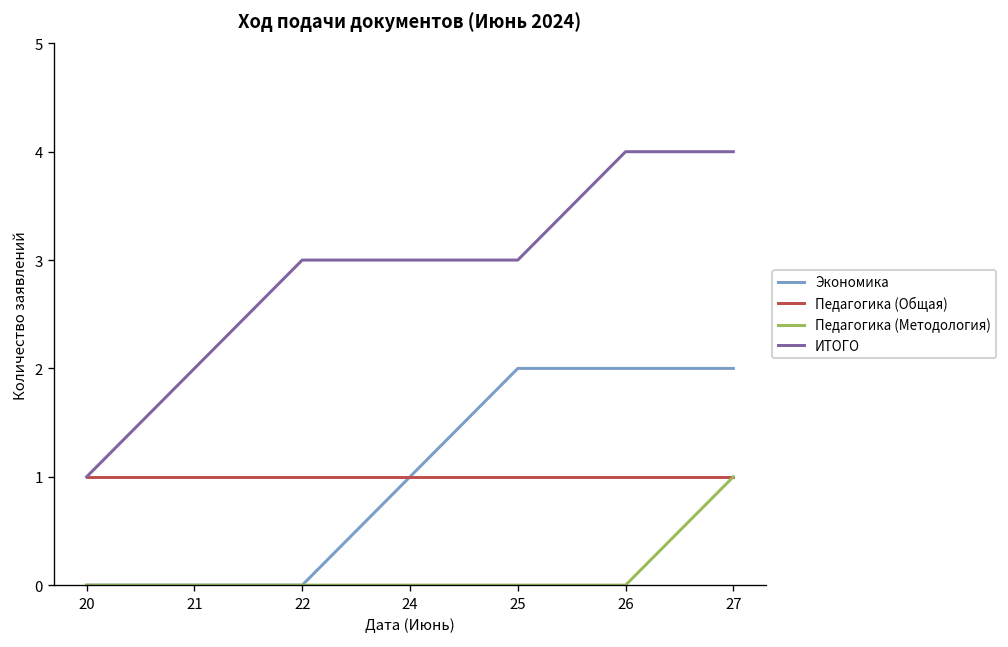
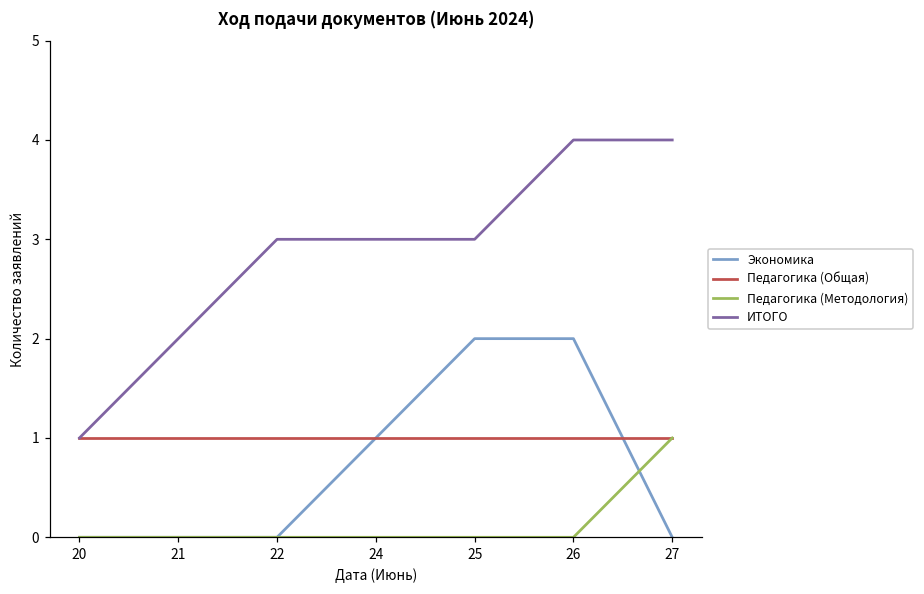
  {
    "Экономика": {
      "25": 2,
      "26": 2,
-     "27": 2
+     "27": 0
    },
    "Педагогика (Общая)": {
      "21": 1,
      "22": 1,
      "25": 1,
      "26": 1
    },
    "Педагогика (Методология)": {
      "24": 0,
      "25": 0,
      "26": 0
    },
    "ИТОГО": {
      "21": 2,
      "22": 3,
      "24": 3,
      "25": 3,
      "26": 4,
      "27": 4
    }
  }
